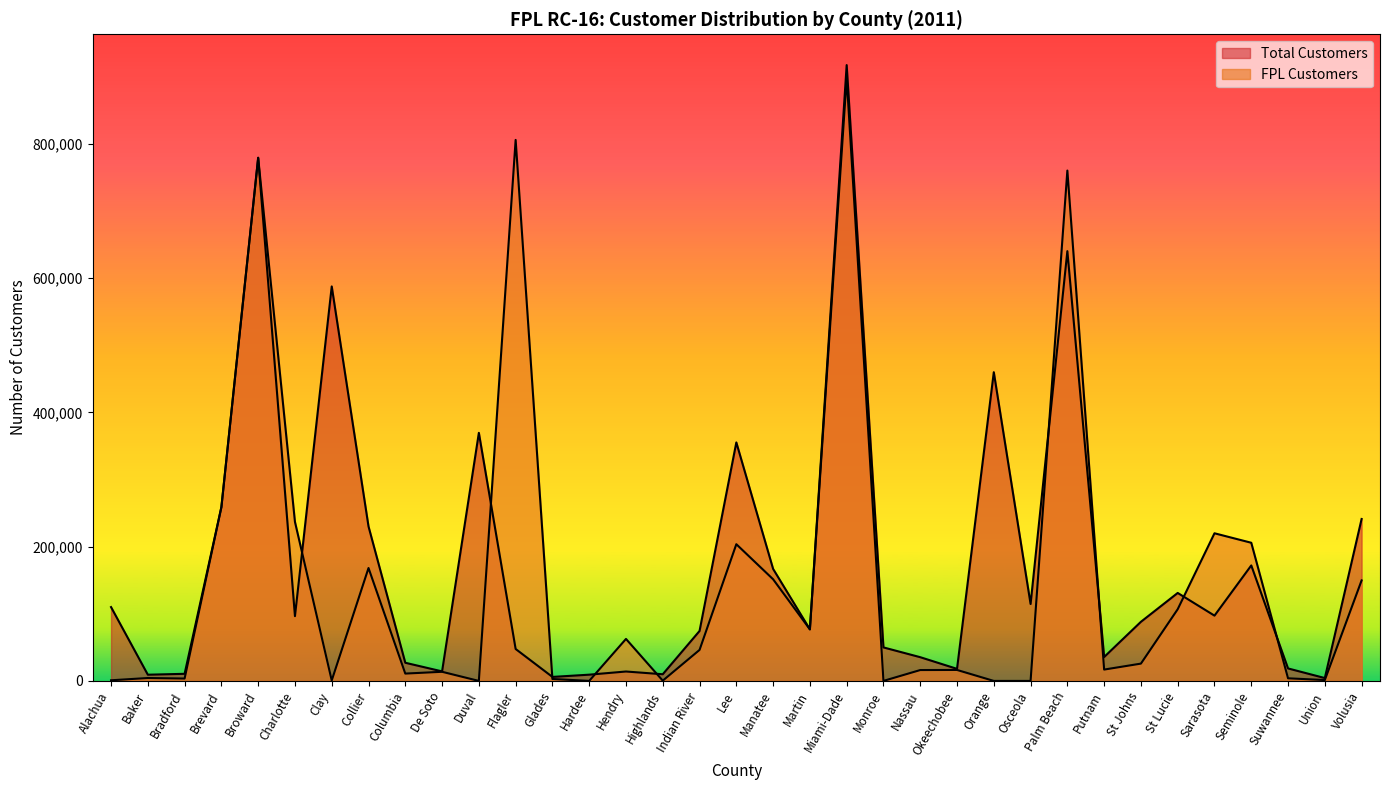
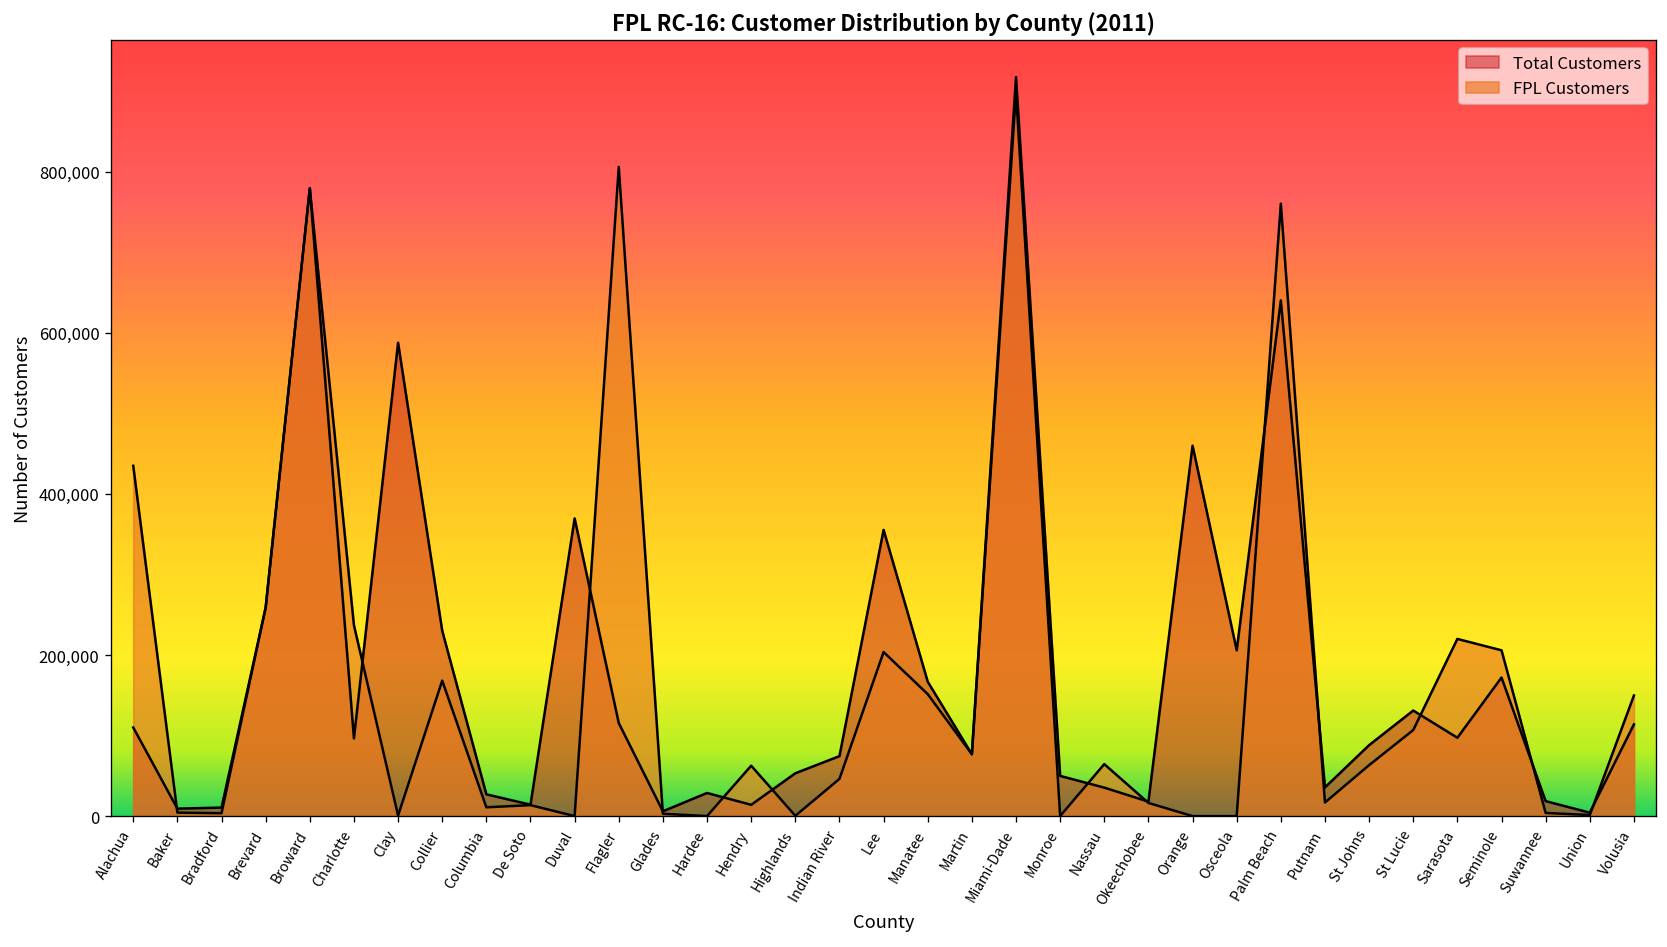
  {
    "Total Customers": {
      "Alachua": "110,000",
      "Baker": "10,000",
      "Bradford": "10,000",
      "Charlotte": "100,000",
      "Clay": "590,000",
      "Collier": "230,000",
      "Columbia": "30,000",
      "Duval": "370,000",
-     "Flagler": "50,000",
-     "Hardee": "10,000",
+     "Flagler": "120,000",
+     "Hardee": "30,000",
      "Hendry": "10,000",
-     "Highlands": "10,000",
+     "Highlands": "50,000",
      "Indian River": "70,000",
      "Lee": "360,000",
      "Manatee": "170,000",
      "Miami-Dade": "920,000",
      "Monroe": "50,000",
      "Nassau": "40,000",
      "Orange": "460,000",
-     "Osceola": "110,000",
+     "Osceola": "210,000",
      "Palm Beach": "640,000",
      "Putnam": "40,000",
      "St Johns": "90,000",
      "St Lucie": "130,000",
      "Sarasota": "100,000",
      "Seminole": "170,000",
      "Suwannee": "20,000",
-     "Volusia": "240,000"
+     "Volusia": "110,000"
    },
    "FPL Customers": {
-     "Alachua": "0",
+     "Alachua": "430,000",
      "Baker": "0",
      "Bradford": "0",
      "Charlotte": "240,000",
      "Clay": "0",
      "Collier": "170,000",
      "Columbia": "10,000",
      "Duval": "0",
      "Flagler": "810,000",
      "Hardee": "0",
      "Hendry": "60,000",
      "Highlands": "0",
      "Indian River": "50,000",
      "Lee": "200,000",
      "Manatee": "150,000",
      "Miami-Dade": "900,000",
      "Monroe": "0",
-     "Nassau": "20,000",
+     "Nassau": "60,000",
      "Orange": "0",
      "Osceola": "0",
      "Palm Beach": "760,000",
      "Putnam": "20,000",
-     "St Johns": "30,000",
+     "St Johns": "60,000",
      "St Lucie": "110,000",
      "Sarasota": "220,000",
      "Seminole": "210,000",
      "Suwannee": "0",
      "Volusia": "150,000"
    }
  }
